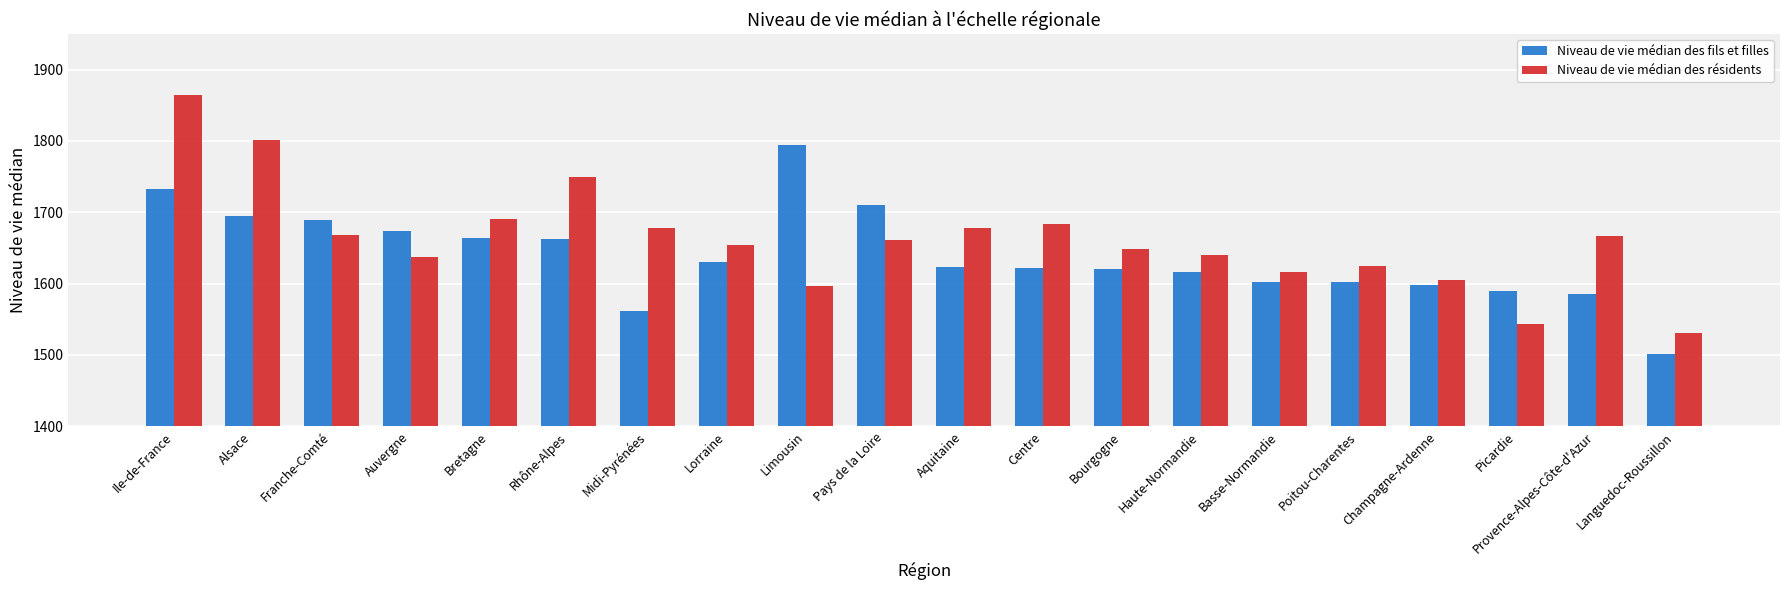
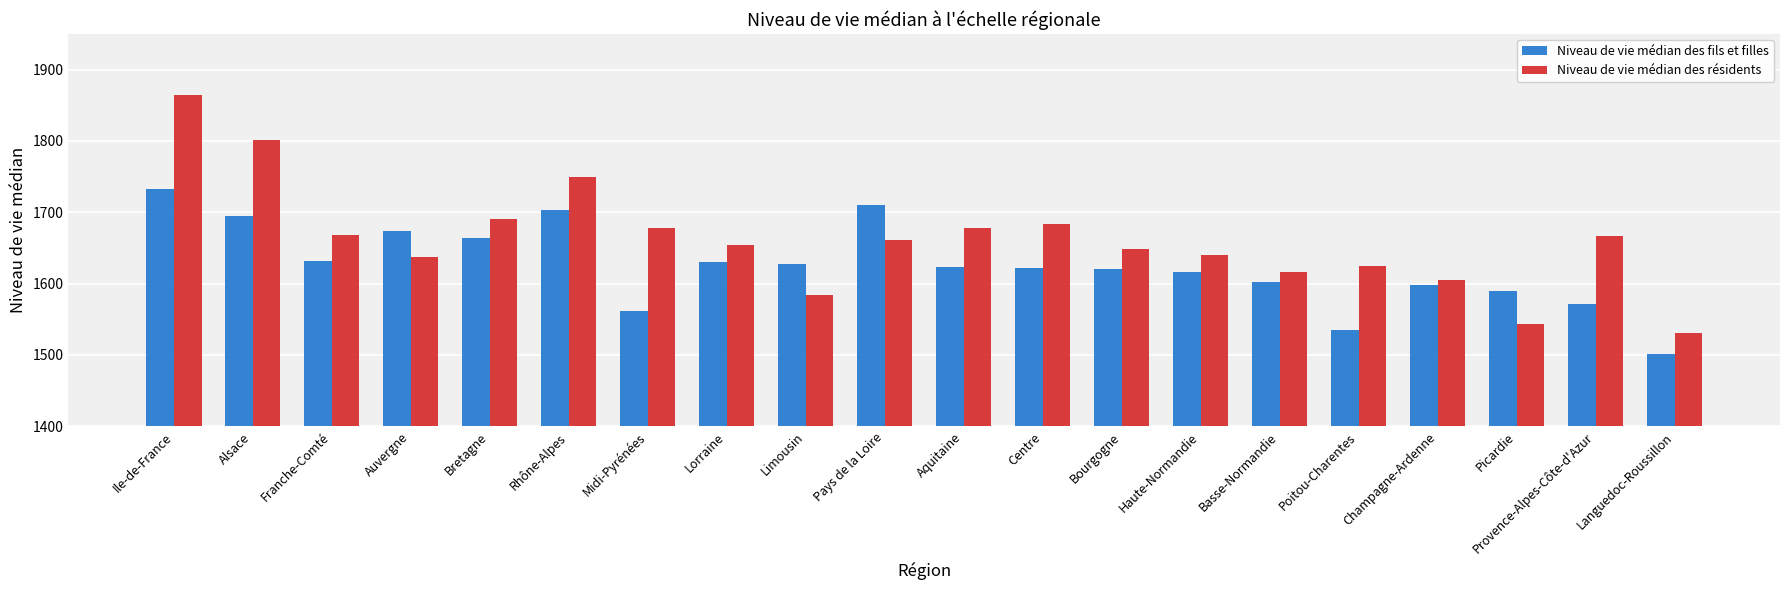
  {
    "Niveau de vie médian des fils et filles": {
      "Ile-de-France": 1730,
      "Alsace": 1700,
-     "Franche-Comté": 1690,
+     "Franche-Comté": 1630,
      "Auvergne": 1670,
      "Bretagne": 1660,
-     "Rhône-Alpes": 1660,
+     "Rhône-Alpes": 1700,
      "Midi-Pyrénées": 1560,
      "Lorraine": 1630,
-     "Limousin": 1800,
+     "Limousin": 1630,
      "Pays de la Loire": 1710,
      "Aquitaine": 1620,
      "Centre": 1620,
      "Bourgogne": 1620,
      "Haute-Normandie": 1620,
      "Basse-Normandie": 1600,
-     "Poitou-Charentes": 1600,
+     "Poitou-Charentes": 1540,
      "Champagne-Ardenne": 1600,
      "Picardie": 1590,
-     "Provence-Alpes-Côte-d'Azur": 1590,
+     "Provence-Alpes-Côte-d'Azur": 1570,
      "Languedoc-Roussillon": 1500
    },
    "Niveau de vie médian des résidents": {
      "Ile-de-France": 1860,
      "Alsace": 1800,
      "Franche-Comté": 1670,
      "Auvergne": 1640,
      "Bretagne": 1690,
      "Rhône-Alpes": 1750,
      "Midi-Pyrénées": 1680,
      "Lorraine": 1650,
-     "Limousin": 1600,
+     "Limousin": 1580,
      "Pays de la Loire": 1660,
      "Aquitaine": 1680,
      "Centre": 1680,
      "Bourgogne": 1650,
      "Haute-Normandie": 1640,
      "Basse-Normandie": 1620,
      "Poitou-Charentes": 1630,
      "Champagne-Ardenne": 1610,
      "Picardie": 1540,
      "Provence-Alpes-Côte-d'Azur": 1670,
      "Languedoc-Roussillon": 1530
    }
  }
